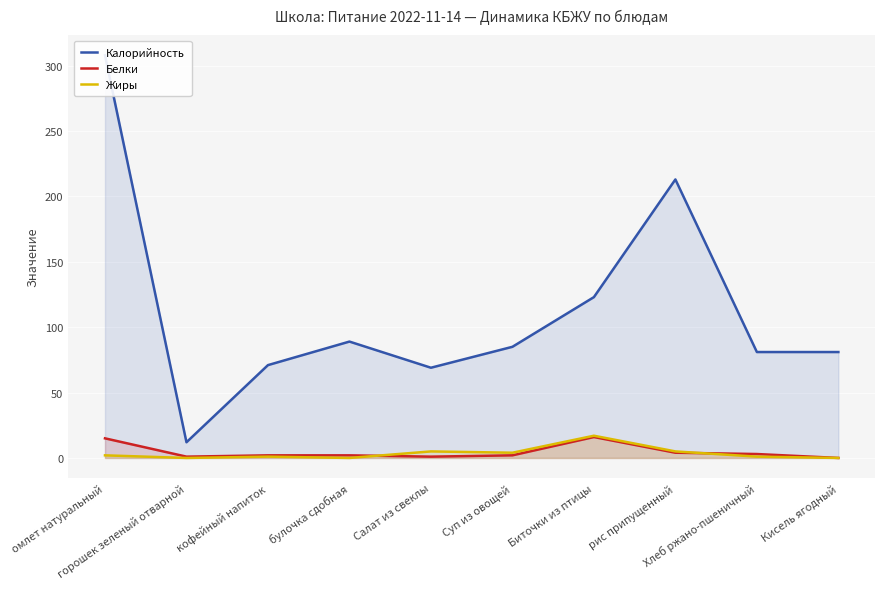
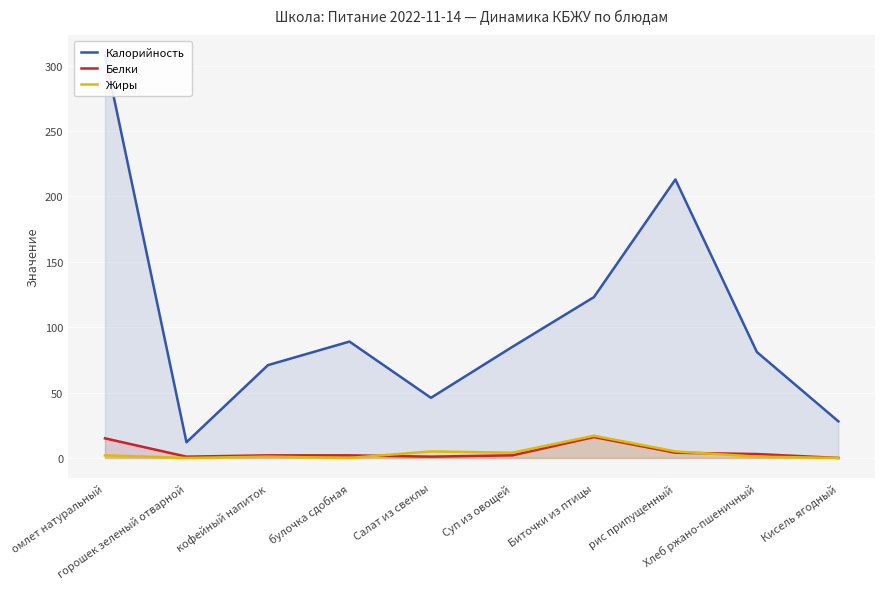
  {
    "Калорийность": {
      "горошек зеленый отварной": 12,
      "кофейный напиток": 71,
      "булочка сдобная": 89,
-     "Салат из свеклы": 69,
+     "Салат из свеклы": 46,
      "Суп из овощей": 85,
      "Биточки из птицы": 123,
      "рис припущенный": 213,
      "Хлеб ржано-пшеничный": 81,
-     "Кисель ягодный": 81
+     "Кисель ягодный": 28
    },
    "Белки": {
      "омлет натуральный": 15,
      "булочка сдобная": 2,
      "Салат из свеклы": 1,
      "Суп из овощей": 2,
      "Хлеб ржано-пшеничный": 3
    },
    "Жиры": {
      "омлет натуральный": 2,
      "булочка сдобная": 0,
      "Салат из свеклы": 5,
      "Суп из овощей": 4,
      "Хлеб ржано-пшеничный": 1
    }
  }
